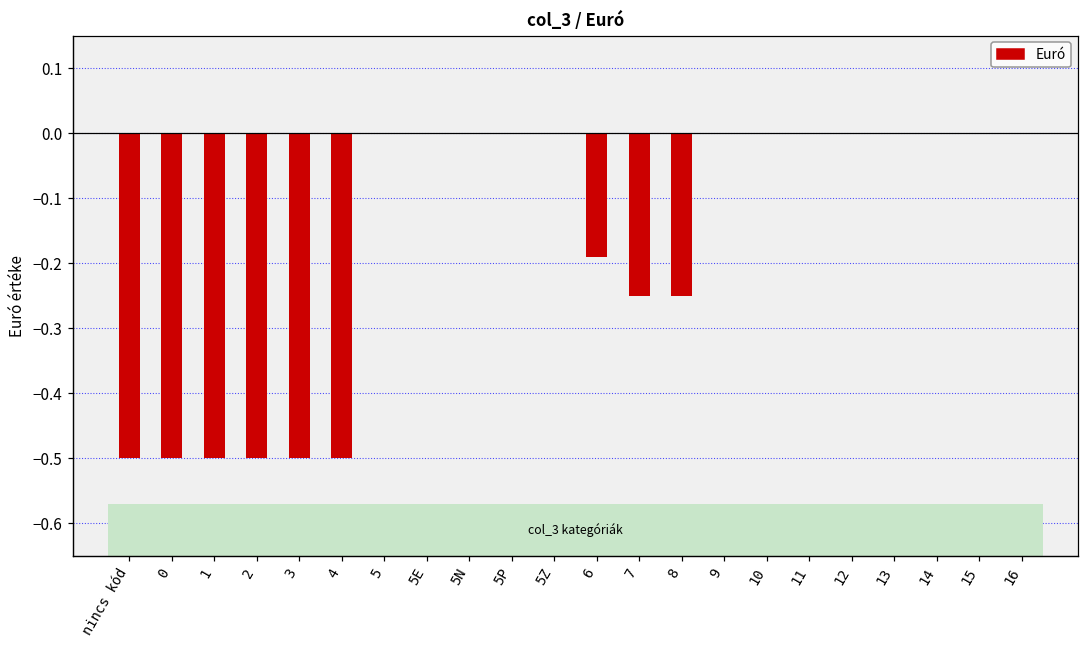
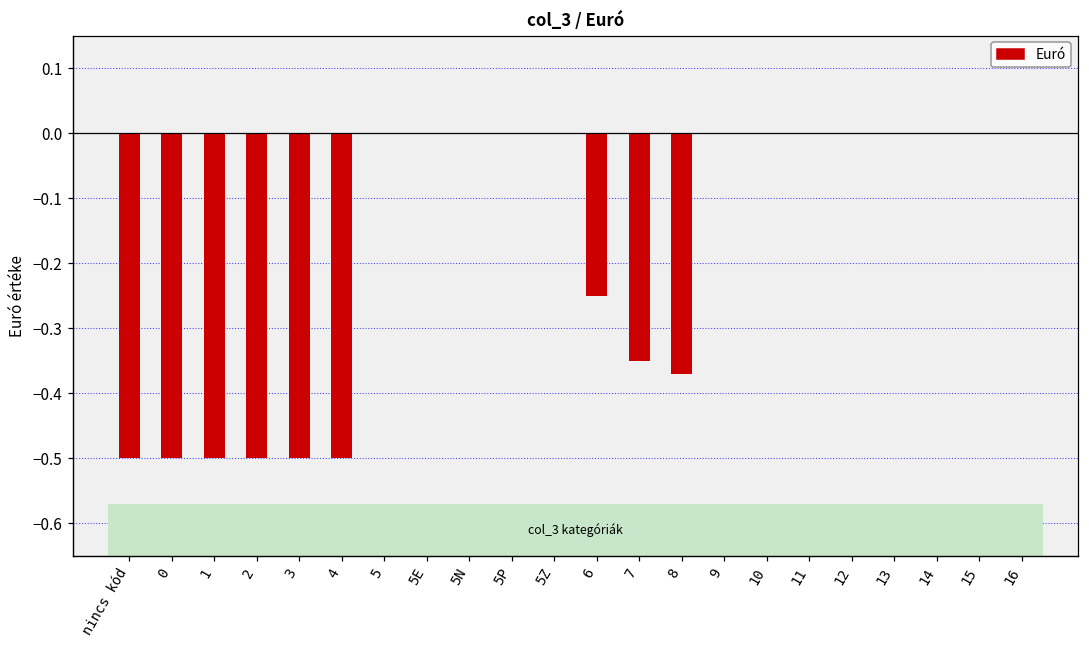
  {
    "nincs kód": -0.50,
    "0": -0.50,
    "1": -0.50,
    "2": -0.50,
    "3": -0.50,
    "4": -0.50,
    "5": 0.00,
    "5E": 0.00,
    "5N": 0.00,
    "5P": 0.00,
    "5Z": 0.00,
-   "6": -0.19,
-   "7": -0.25,
-   "8": -0.25,
+   "6": -0.25,
+   "7": -0.35,
+   "8": -0.37,
    "9": 0.00,
    "10": 0.00,
    "11": 0.00,
    "12": 0.00,
    "13": 0.00,
    "14": 0.00,
    "15": 0.00,
    "16": 0.00
  }
